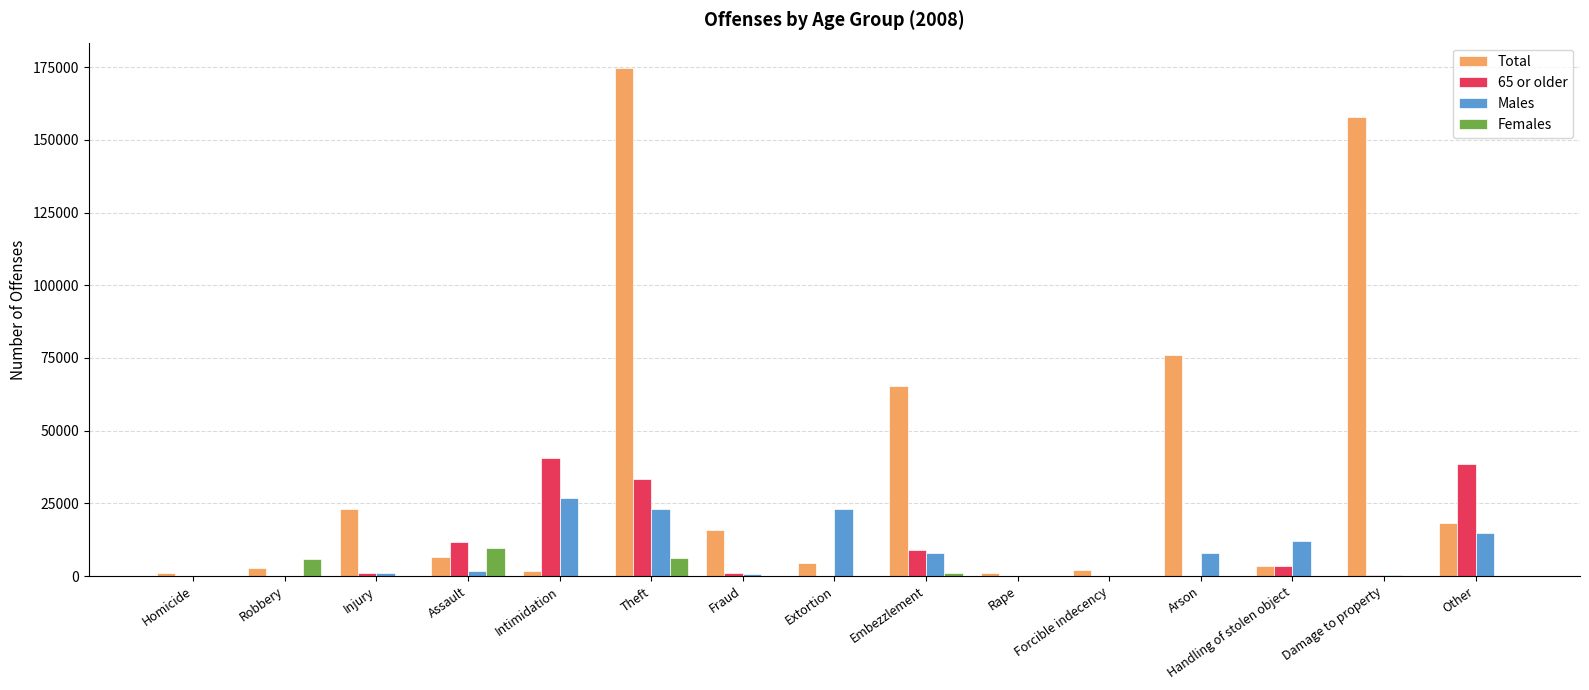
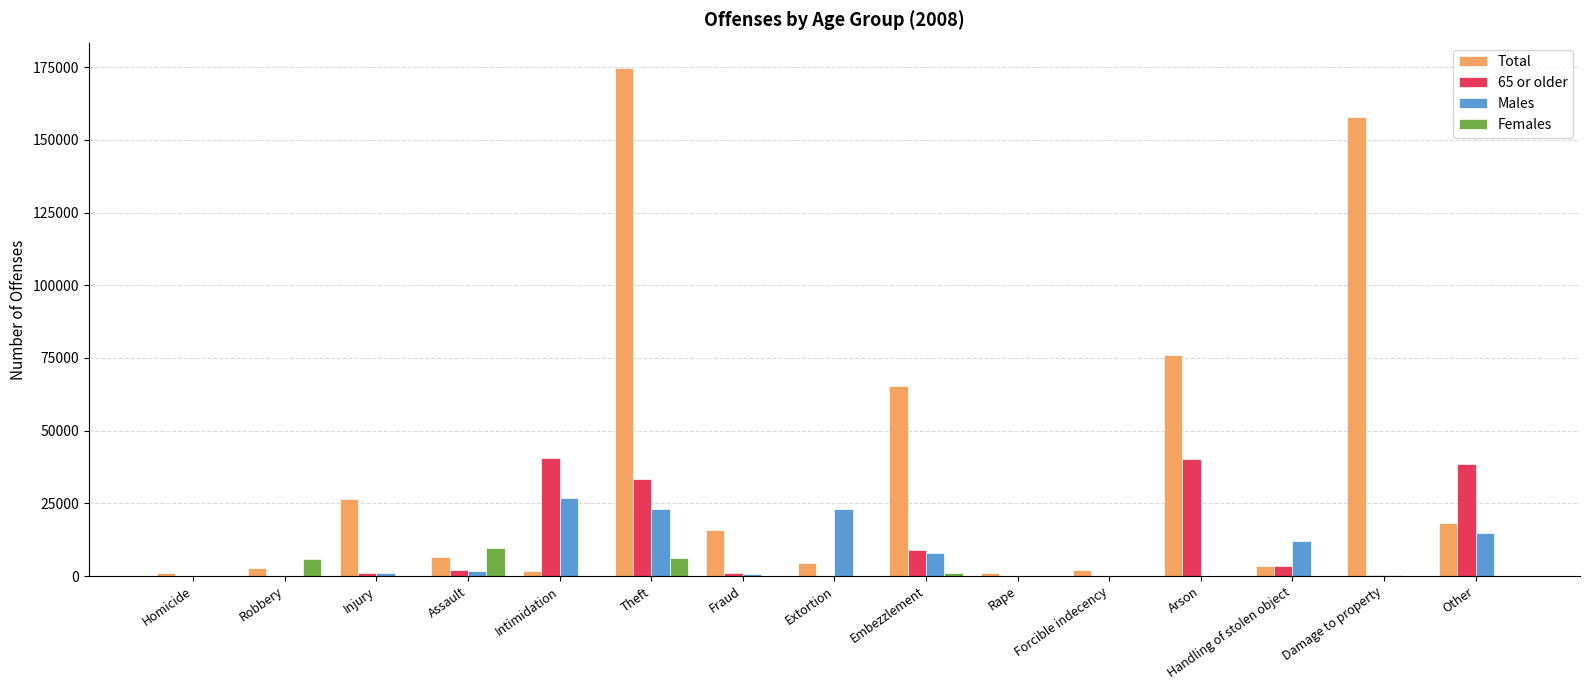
  {
    "Total": {
      "Homicide": 1000,
      "Robbery": 3000,
-     "Injury": 23000,
+     "Injury": 26000,
      "Assault": 6000,
      "Intimidation": 2000,
      "Theft": 175000,
      "Fraud": 16000,
      "Extortion": 4000,
      "Embezzlement": 65000,
      "Rape": 1000,
      "Forcible indecency": 2000,
      "Arson": 76000,
      "Handling of stolen object": 3000,
      "Damage to property": 158000,
      "Other": 18000
    },
    "65 or older": {
      "Injury": 1000,
-     "Assault": 12000,
+     "Assault": 2000,
      "Intimidation": 41000,
      "Theft": 33000,
      "Fraud": 1000,
      "Embezzlement": 9000,
-     "Arson": 0,
+     "Arson": 40000,
      "Handling of stolen object": 3000,
      "Other": 39000
    },
    "Males": {
      "Injury": 1000,
      "Assault": 2000,
      "Intimidation": 27000,
      "Theft": 23000,
      "Extortion": 23000,
      "Embezzlement": 8000,
-     "Arson": 8000,
+     "Arson": 0,
      "Handling of stolen object": 12000,
      "Other": 15000
    },
    "Females": {
      "Robbery": 6000,
      "Assault": 10000,
      "Theft": 6000,
      "Embezzlement": 1000,
      "Rape": 0
    }
  }
